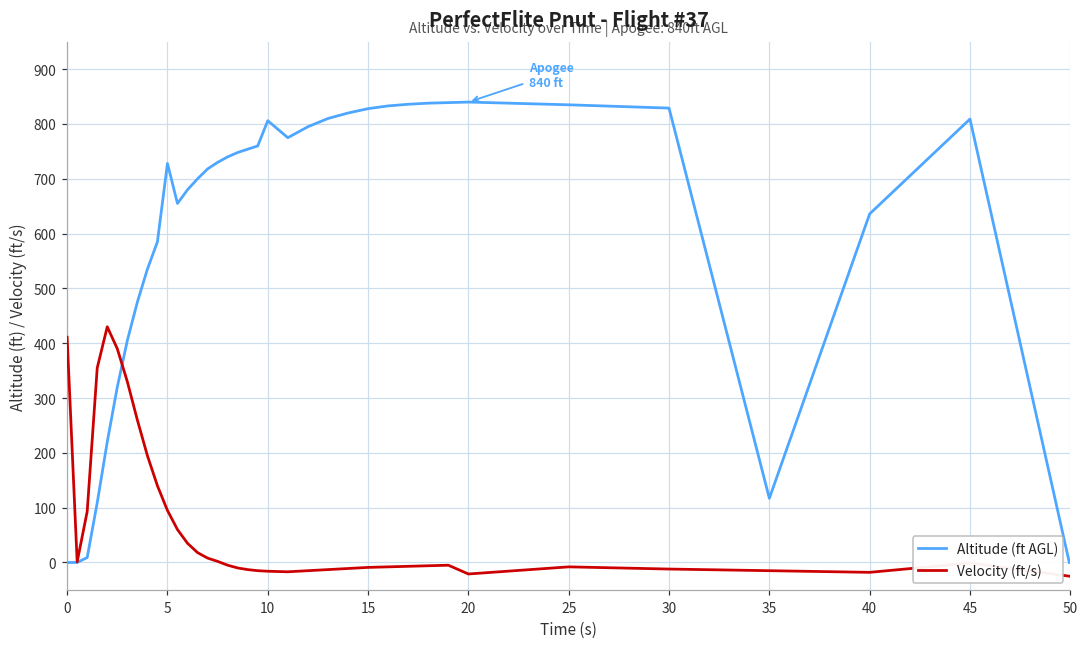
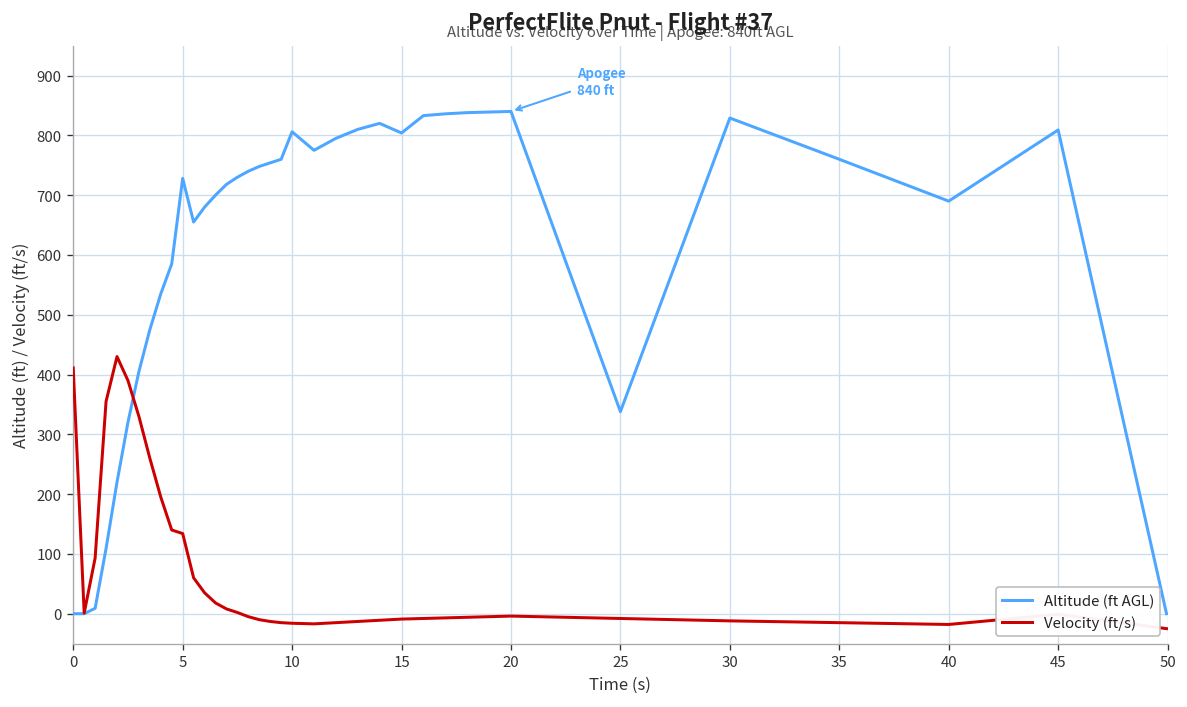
  {
    "Altitude (ft AGL)": {
      "0": 0,
      "5": 730,
      "10": 810,
-     "15": 830,
-     "25": 840,
+     "15": 800,
+     "25": 340,
      "30": 830,
-     "35": 120,
-     "40": 640,
+     "35": 760,
+     "40": 690,
      "45": 810
    },
    "Velocity (ft/s)": {
      "0": 410,
-     "5": 100,
+     "5": 130,
      "10": -20,
      "15": -10,
-     "20": -20,
+     "20": 0,
      "25": -10,
      "30": -10,
      "35": -20,
      "40": -20
    }
  }
